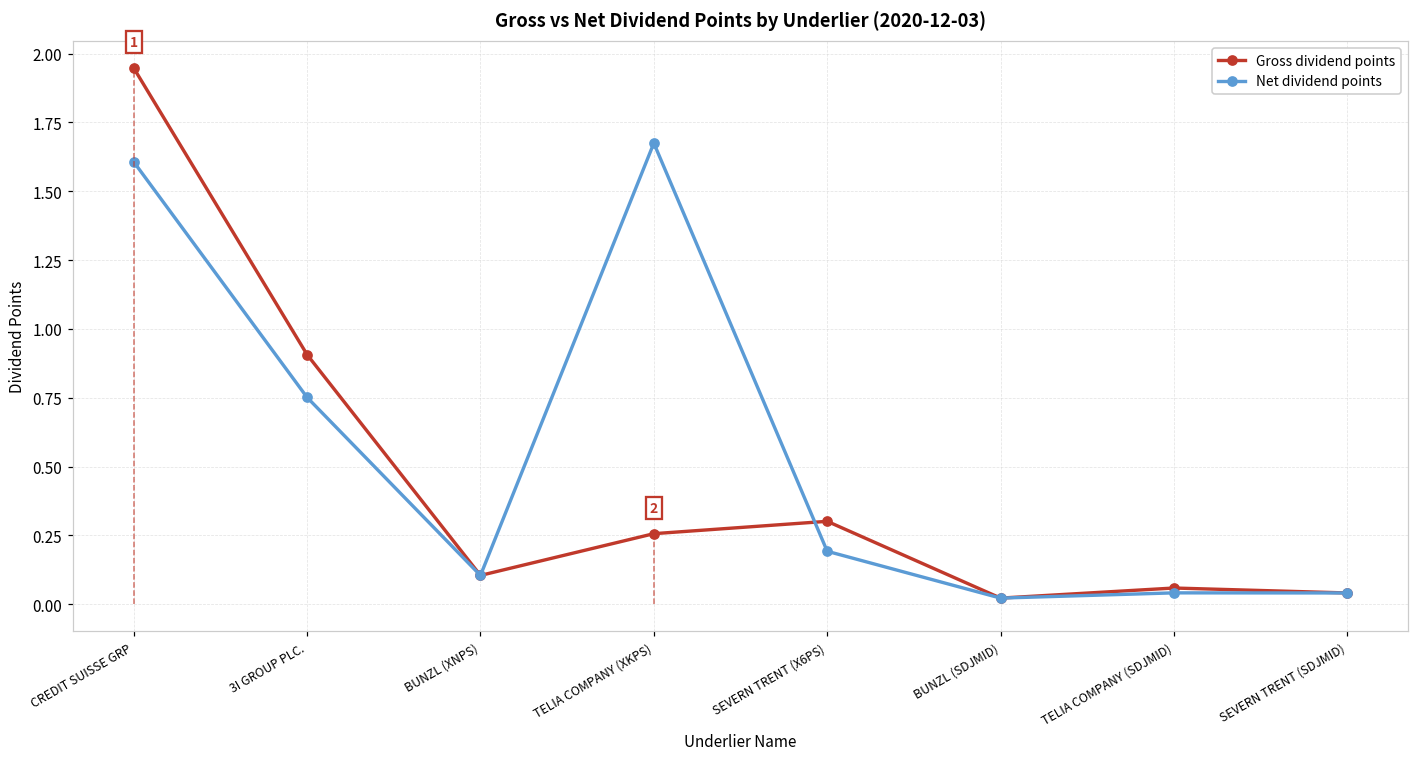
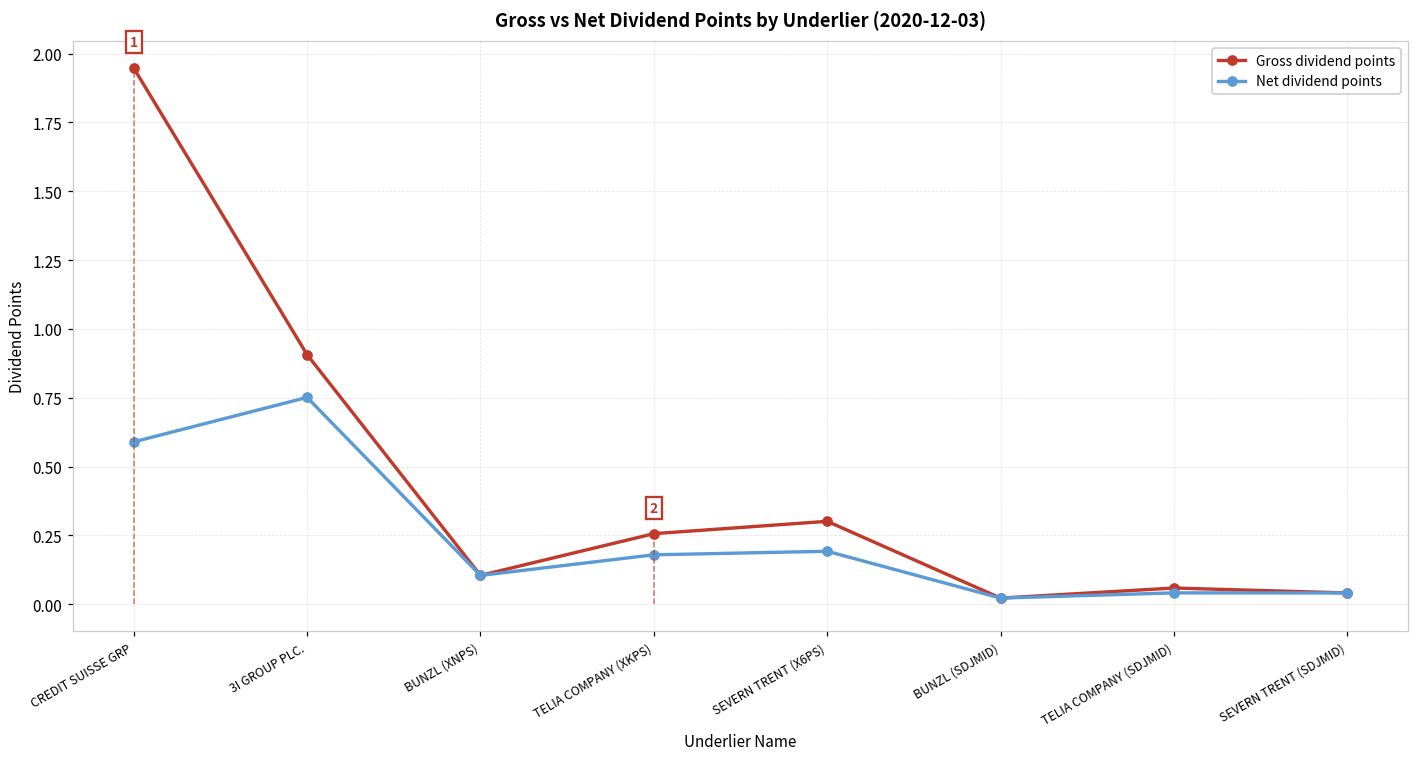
  {
    "Net dividend points": {
-     "CREDIT SUISSE GRP": 1.61,
+     "CREDIT SUISSE GRP": 0.59,
      "3I GROUP PLC.": 0.75,
-     "TELIA COMPANY (XKPS)": 1.67,
+     "TELIA COMPANY (XKPS)": 0.18,
      "SEVERN TRENT (X6PS)": 0.19,
      "TELIA COMPANY (SDJMID)": 0.04
    }
  }
